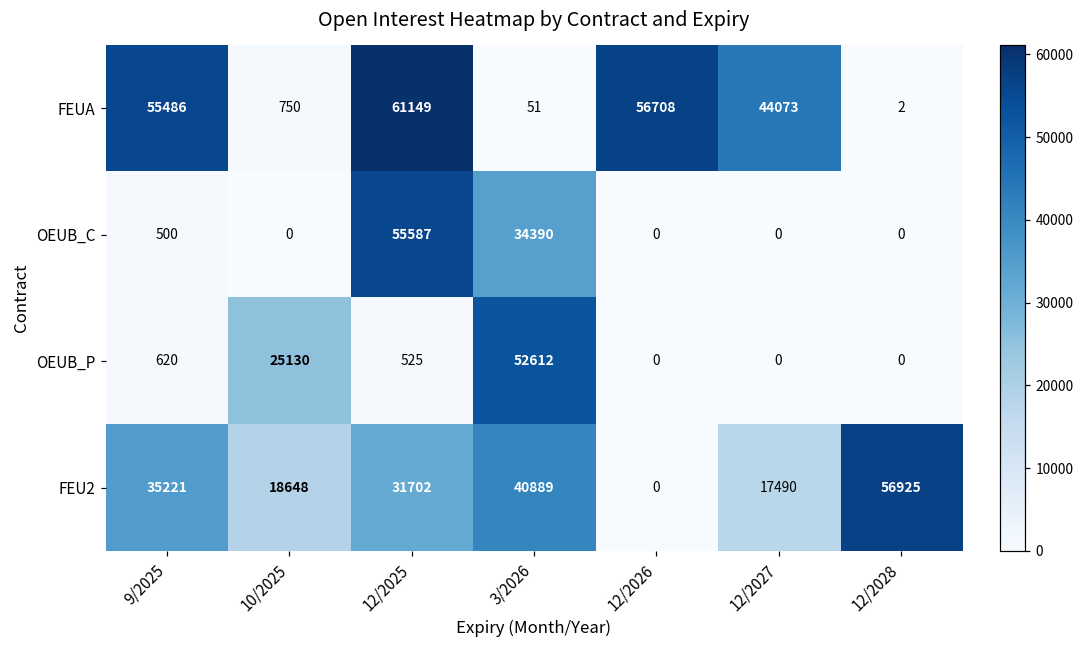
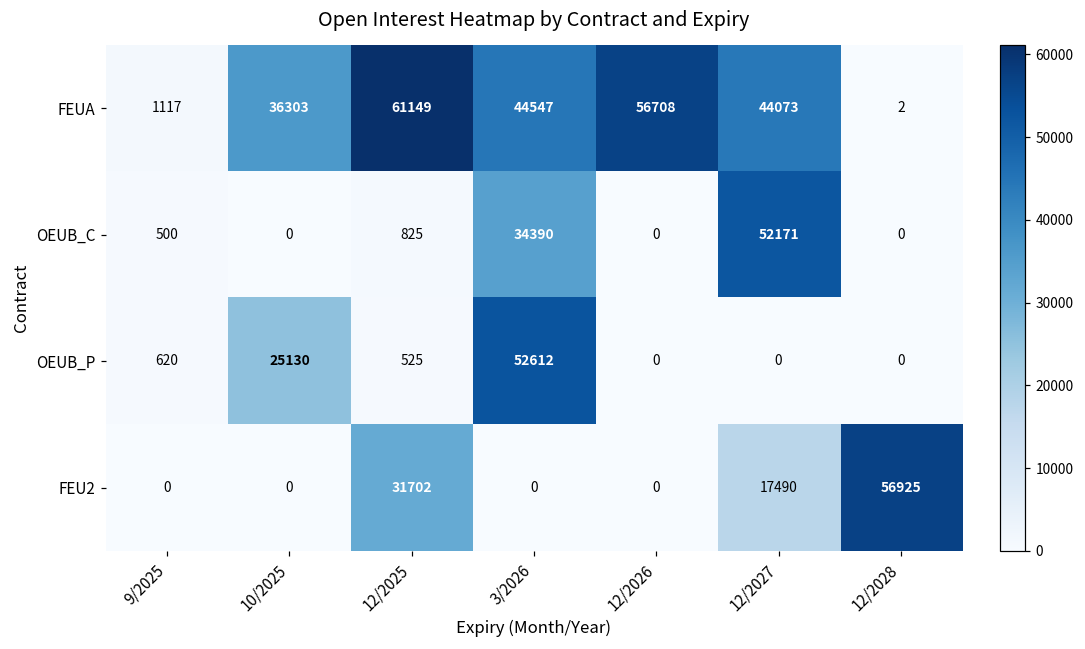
  {
    "FEUA": {
-     "9/2025": 55486,
-     "10/2025": 750,
+     "9/2025": 1117,
+     "10/2025": 36303,
      "12/2025": 61149,
-     "3/2026": 51,
+     "3/2026": 44547,
      "12/2026": 56708,
      "12/2027": 44073,
      "12/2028": 2
    },
    "OEUB_C": {
      "9/2025": 500,
      "10/2025": 0,
-     "12/2025": 55587,
+     "12/2025": 825,
      "3/2026": 34390,
      "12/2026": 0,
-     "12/2027": 0,
+     "12/2027": 52171,
      "12/2028": 0
    },
    "OEUB_P": {
      "9/2025": 620,
      "10/2025": 25130,
      "12/2025": 525,
      "3/2026": 52612,
      "12/2026": 0,
      "12/2027": 0,
      "12/2028": 0
    },
    "FEU2": {
-     "9/2025": 35221,
-     "10/2025": 18648,
+     "9/2025": 0,
+     "10/2025": 0,
      "12/2025": 31702,
-     "3/2026": 40889,
+     "3/2026": 0,
      "12/2026": 0,
      "12/2027": 17490,
      "12/2028": 56925
    }
  }
